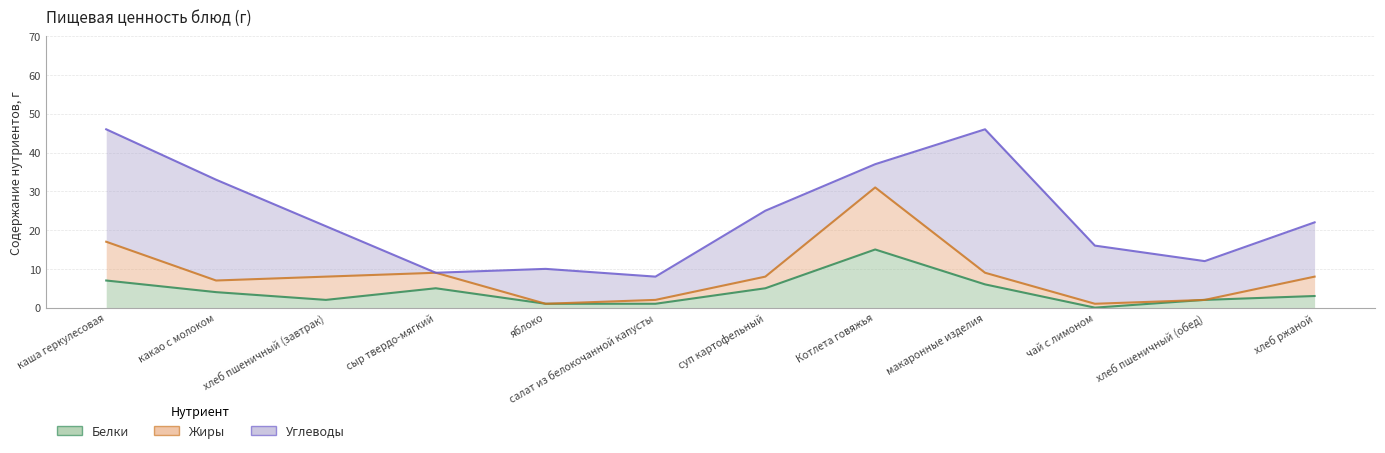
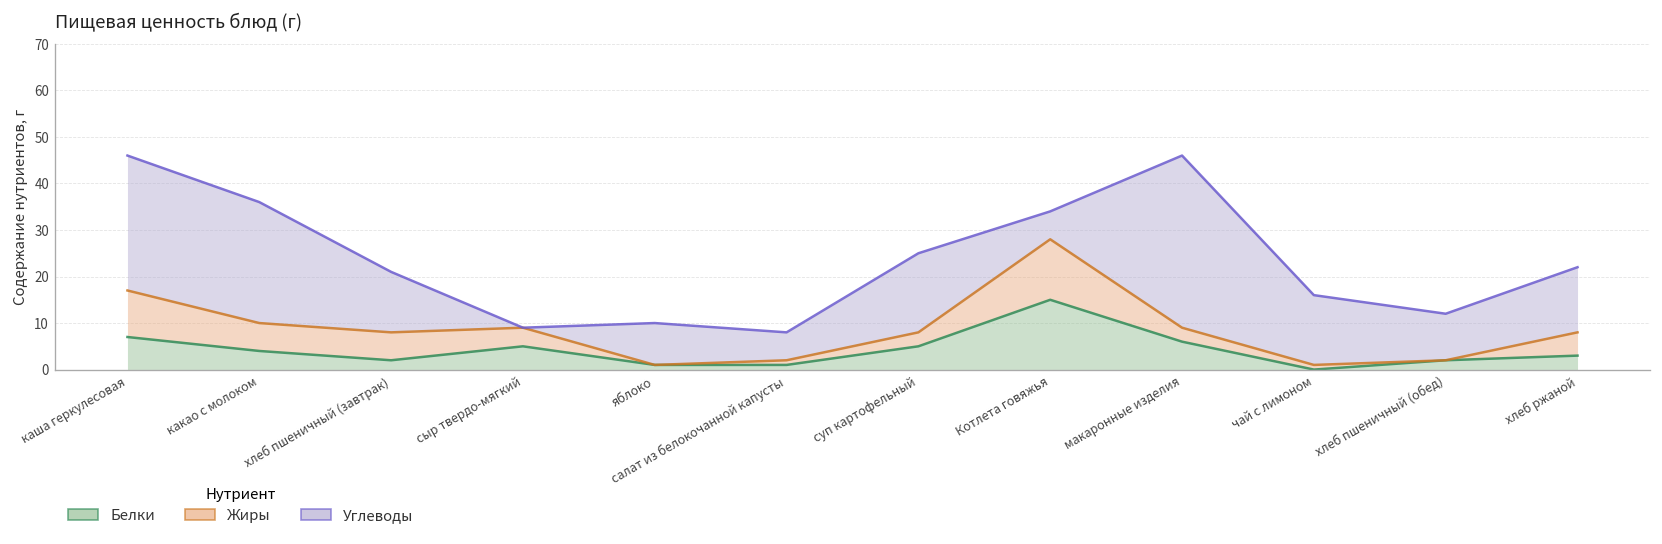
  {
    "Жиры": {
      "каша геркулесовая": 10,
-     "какао с молоком": 3,
+     "какао с молоком": 6,
      "хлеб пшеничный (завтрак)": 6,
      "салат из белокочанной капусты": 1,
      "суп картофельный": 3,
-     "Котлета говяжья": 16,
+     "Котлета говяжья": 13,
      "макаронные изделия": 3,
      "чай с лимоном": 1,
      "хлеб ржаной": 5
    }
  }
